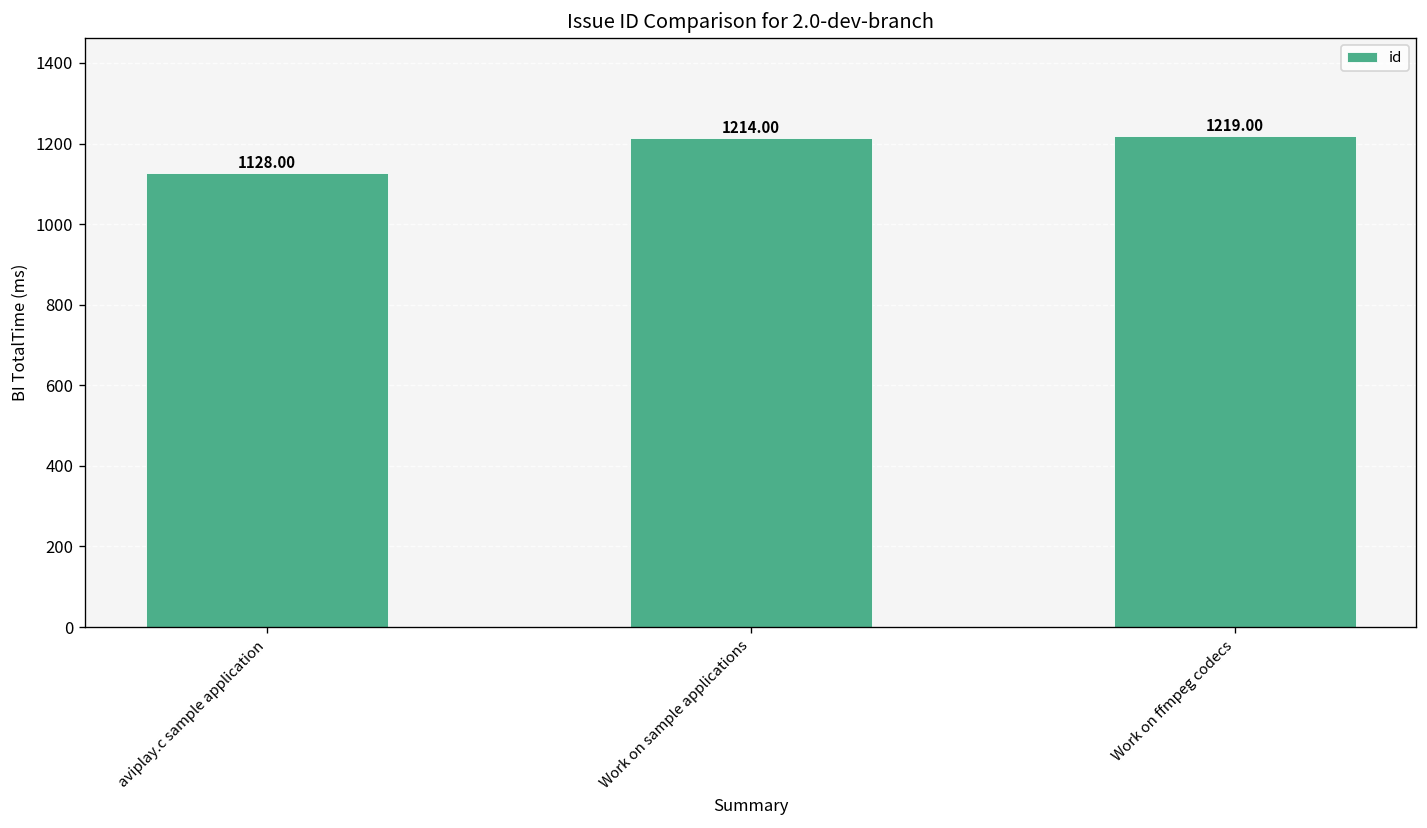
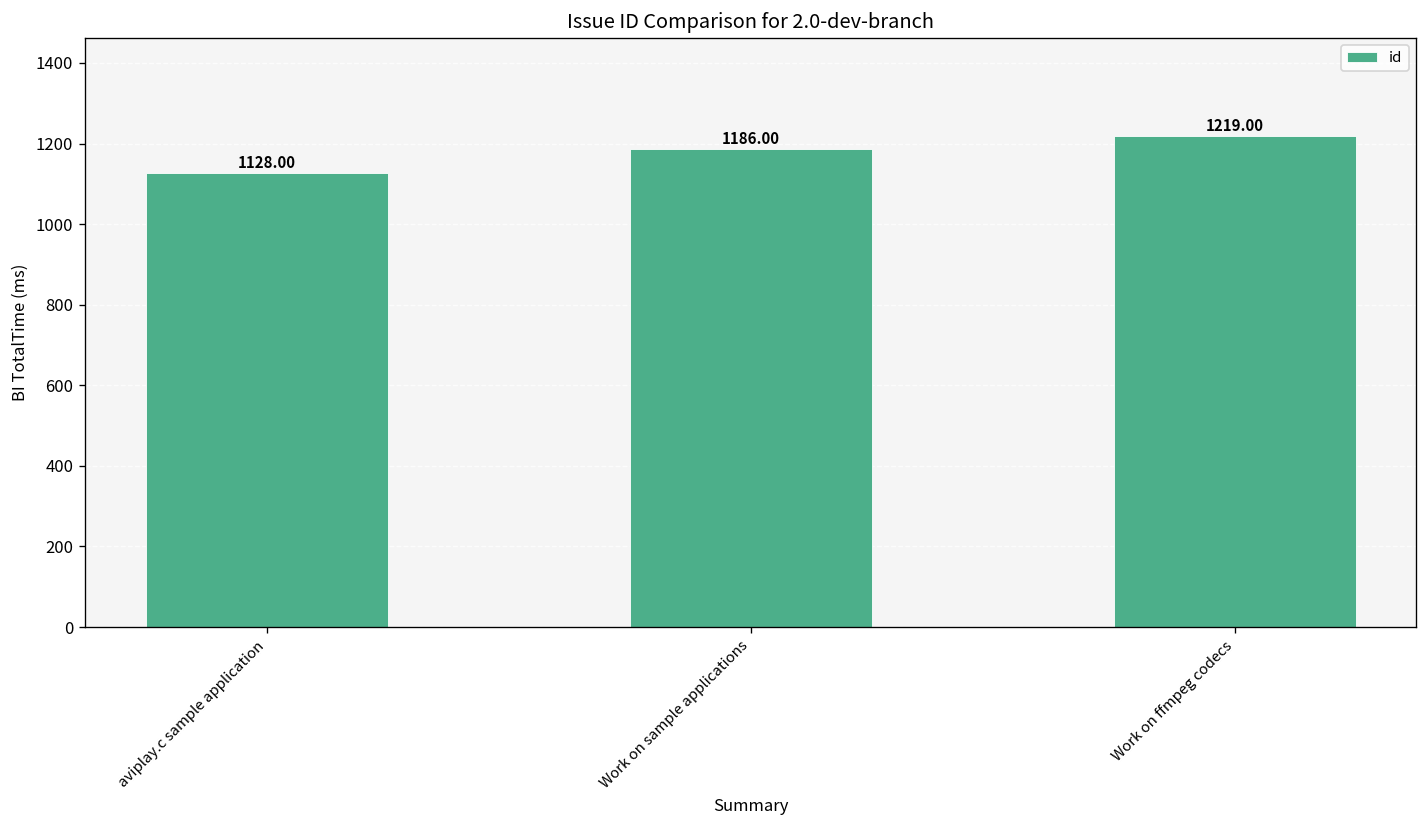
  {
    "aviplay.c sample application": 1128.00,
-   "Work on sample applications": 1214.00,
+   "Work on sample applications": 1186.00,
    "Work on ffmpeg codecs": 1219.00
  }
